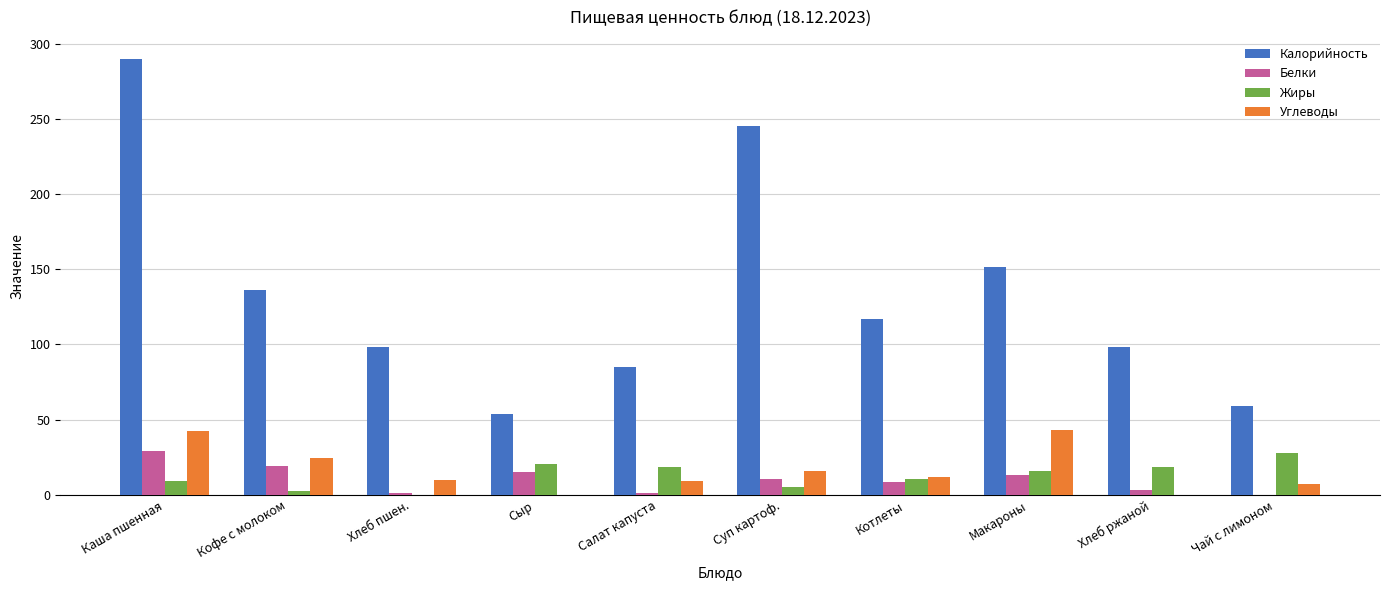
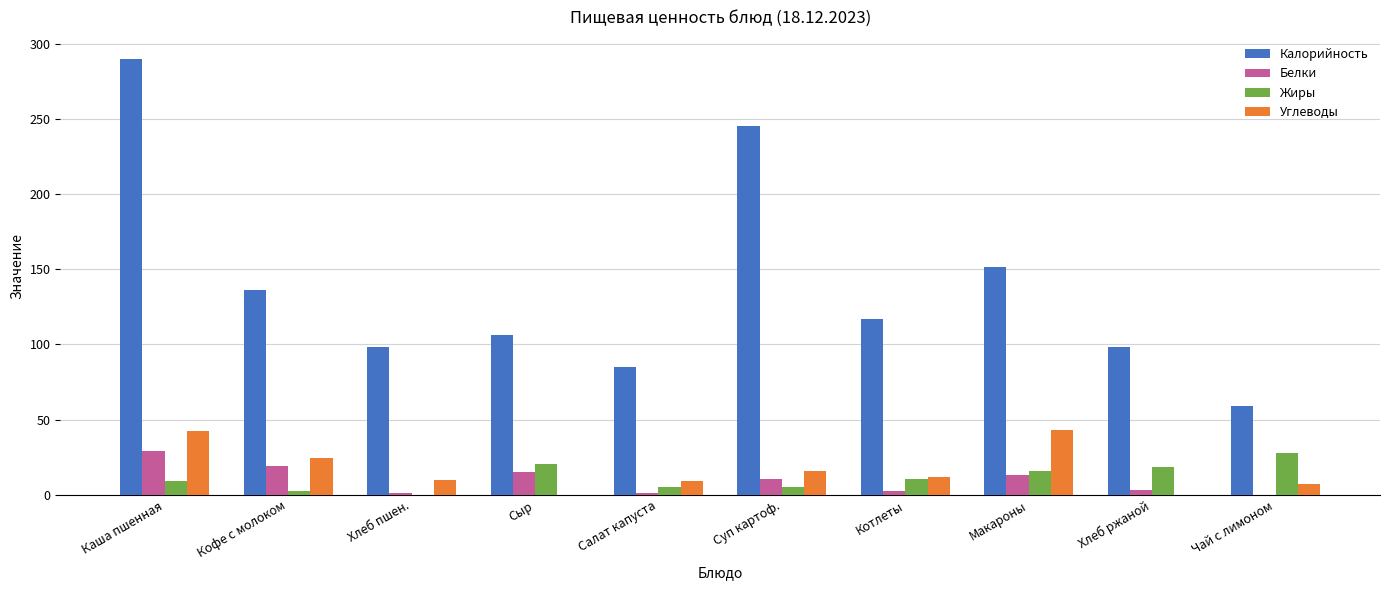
  {
    "Калорийность": {
      "Каша пшенная": 290,
      "Кофе с молоком": 136,
      "Хлеб пшен.": 98,
-     "Сыр": 54,
+     "Сыр": 106,
      "Салат капуста": 85,
      "Суп картоф.": 245,
      "Котлеты": 117,
      "Макароны": 152,
      "Хлеб ржаной": 98,
      "Чай с лимоном": 59
    },
    "Белки": {
      "Каша пшенная": 29,
      "Кофе с молоком": 19,
      "Сыр": 15,
      "Суп картоф.": 11,
-     "Котлеты": 8,
+     "Котлеты": 3,
      "Макароны": 13,
      "Хлеб ржаной": 3
    },
    "Жиры": {
      "Каша пшенная": 10,
      "Кофе с молоком": 3,
      "Сыр": 21,
-     "Салат капуста": 18,
+     "Салат капуста": 5,
      "Суп картоф.": 5,
      "Котлеты": 10,
      "Макароны": 16,
      "Хлеб ржаной": 18,
      "Чай с лимоном": 28
    },
    "Углеводы": {
      "Каша пшенная": 42,
      "Кофе с молоком": 25,
      "Хлеб пшен.": 10,
      "Сыр": 0,
      "Салат капуста": 9,
      "Суп картоф.": 16,
      "Котлеты": 12,
      "Макароны": 43,
      "Хлеб ржаной": 0,
      "Чай с лимоном": 7
    }
  }
